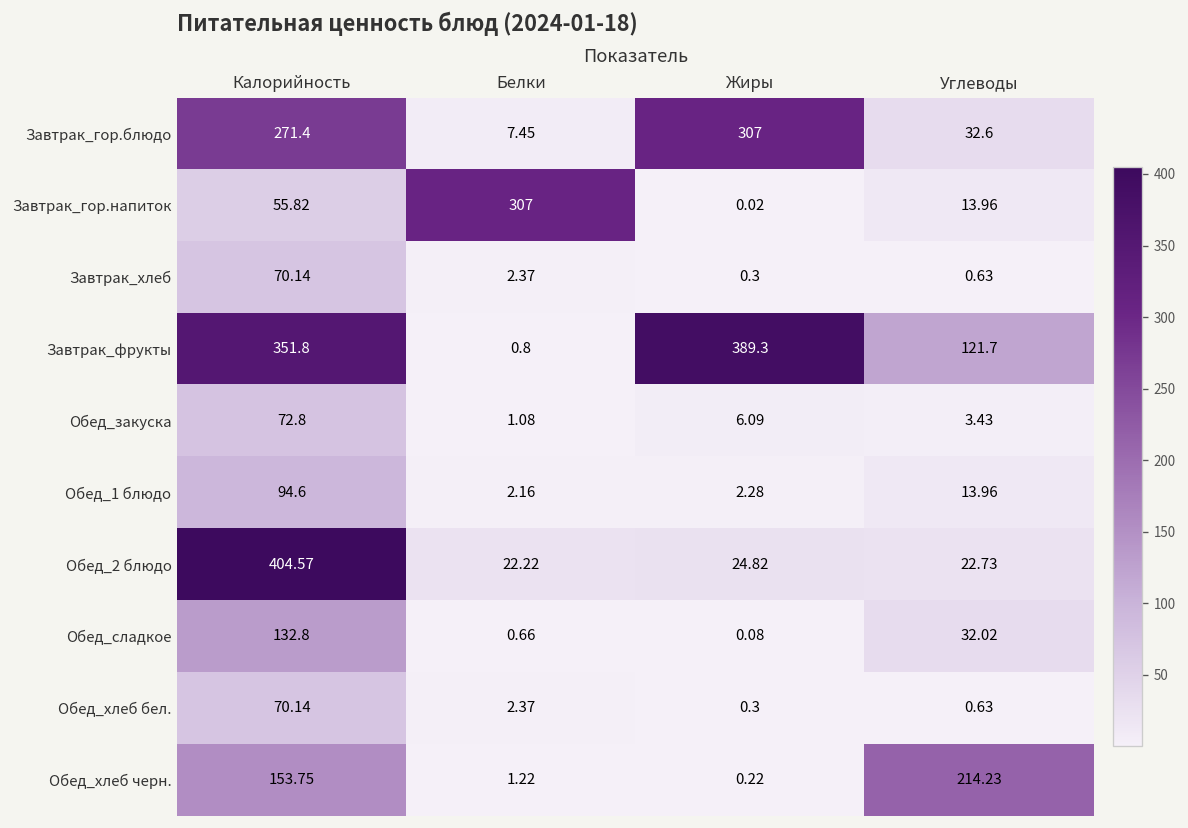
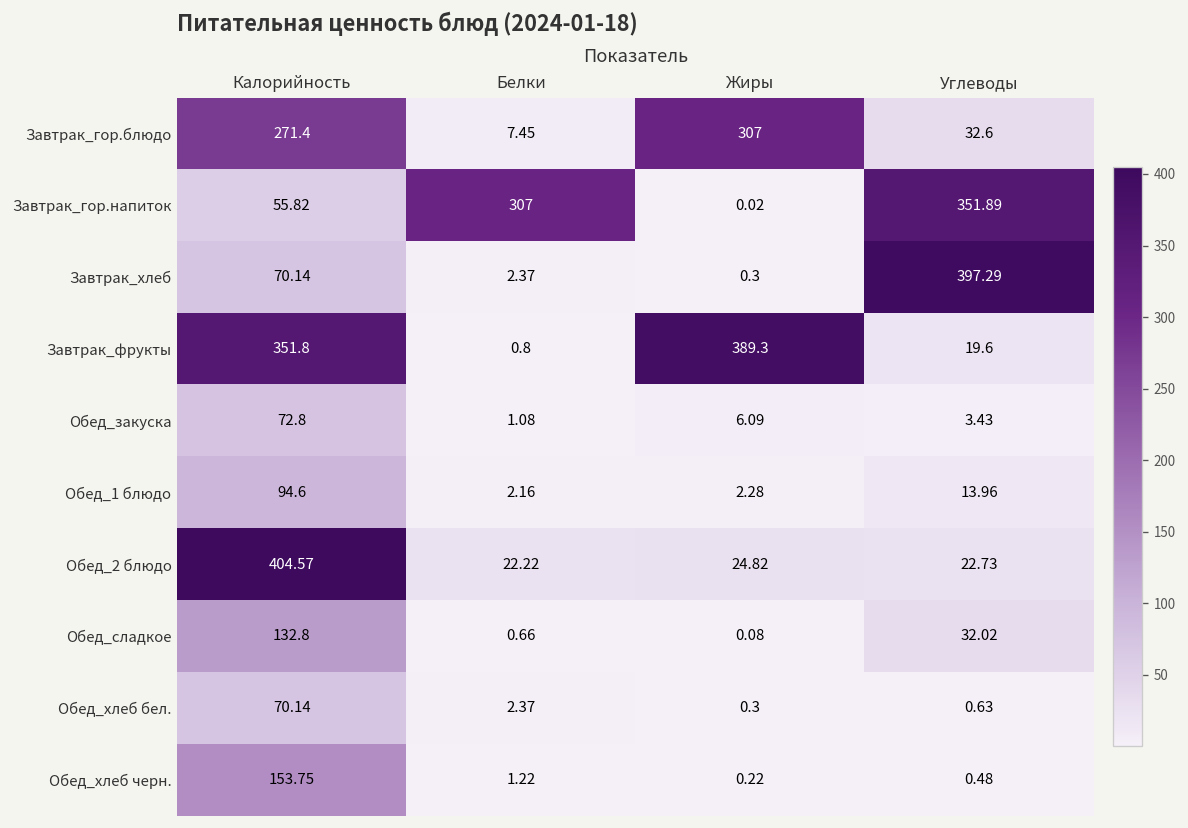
  {
    "Завтрак_гор.блюдо": {
      "Калорийность": 271.4,
      "Белки": 7.45,
      "Жиры": 307,
      "Углеводы": 32.6
    },
    "Завтрак_гор.напиток": {
      "Калорийность": 55.82,
      "Белки": 307,
      "Жиры": 0.02,
-     "Углеводы": 13.96
+     "Углеводы": 351.89
    },
    "Завтрак_хлеб": {
      "Калорийность": 70.14,
      "Белки": 2.37,
      "Жиры": 0.3,
-     "Углеводы": 0.63
+     "Углеводы": 397.29
    },
    "Завтрак_фрукты": {
      "Калорийность": 351.8,
      "Белки": 0.8,
      "Жиры": 389.3,
-     "Углеводы": 121.7
+     "Углеводы": 19.6
    },
    "Обед_закуска": {
      "Калорийность": 72.8,
      "Белки": 1.08,
      "Жиры": 6.09,
      "Углеводы": 3.43
    },
    "Обед_1 блюдо": {
      "Калорийность": 94.6,
      "Белки": 2.16,
      "Жиры": 2.28,
      "Углеводы": 13.96
    },
    "Обед_2 блюдо": {
      "Калорийность": 404.57,
      "Белки": 22.22,
      "Жиры": 24.82,
      "Углеводы": 22.73
    },
    "Обед_сладкое": {
      "Калорийность": 132.8,
      "Белки": 0.66,
      "Жиры": 0.08,
      "Углеводы": 32.02
    },
    "Обед_хлеб бел.": {
      "Калорийность": 70.14,
      "Белки": 2.37,
      "Жиры": 0.3,
      "Углеводы": 0.63
    },
    "Обед_хлеб черн.": {
      "Калорийность": 153.75,
      "Белки": 1.22,
      "Жиры": 0.22,
-     "Углеводы": 214.23
+     "Углеводы": 0.48
    }
  }
